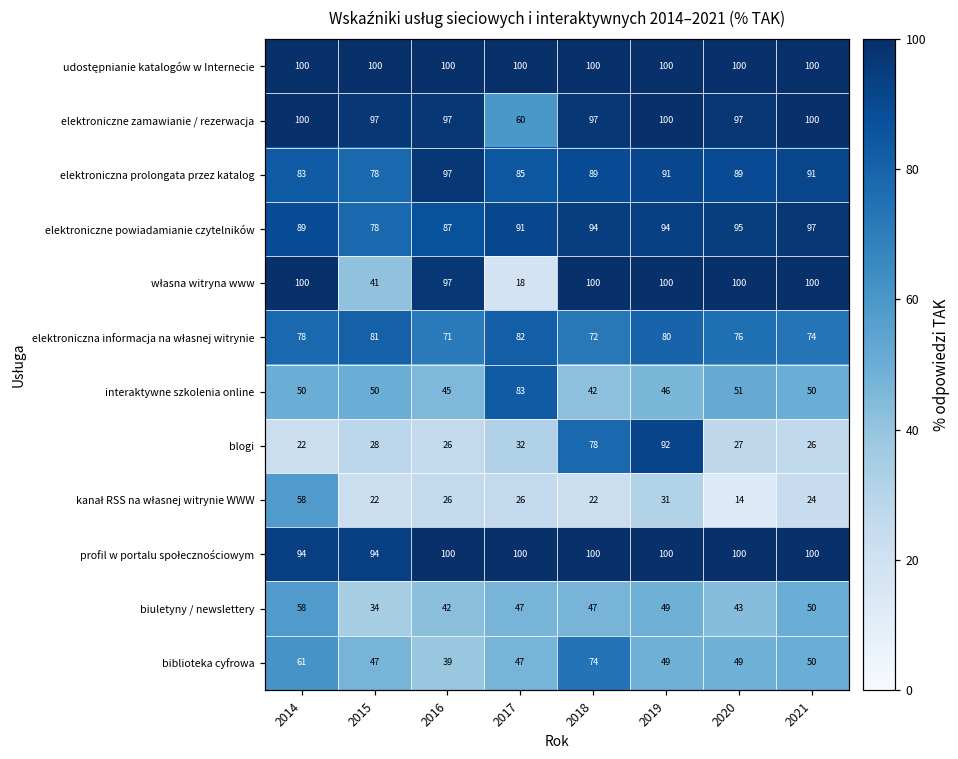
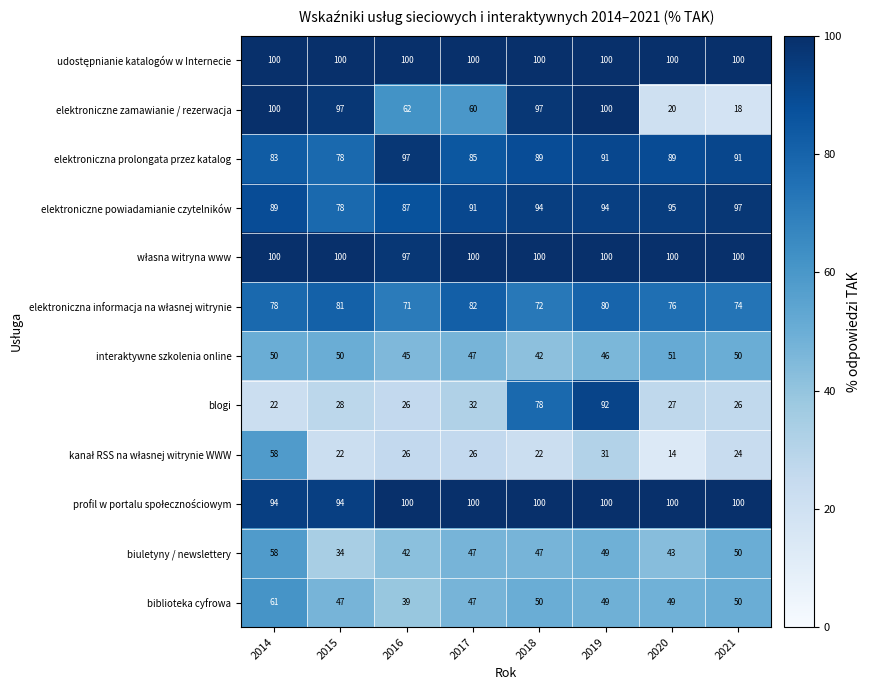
  {
    "udostępnianie katalogów w Internecie": {
      "2014": 100,
      "2015": 100,
      "2016": 100,
      "2017": 100,
      "2018": 100,
      "2019": 100,
      "2020": 100,
      "2021": 100
    },
    "elektroniczne zamawianie / rezerwacja": {
      "2014": 100,
      "2015": 97,
-     "2016": 97,
+     "2016": 62,
      "2017": 60,
      "2018": 97,
      "2019": 100,
-     "2020": 97,
-     "2021": 100
+     "2020": 20,
+     "2021": 18
    },
    "elektroniczna prolongata przez katalog": {
      "2014": 83,
      "2015": 78,
      "2016": 97,
      "2017": 85,
      "2018": 89,
      "2019": 91,
      "2020": 89,
      "2021": 91
    },
    "elektroniczne powiadamianie czytelników": {
      "2014": 89,
      "2015": 78,
      "2016": 87,
      "2017": 91,
      "2018": 94,
      "2019": 94,
      "2020": 95,
      "2021": 97
    },
    "własna witryna www": {
      "2014": 100,
-     "2015": 41,
+     "2015": 100,
      "2016": 97,
-     "2017": 18,
+     "2017": 100,
      "2018": 100,
      "2019": 100,
      "2020": 100,
      "2021": 100
    },
    "elektroniczna informacja na własnej witrynie": {
      "2014": 78,
      "2015": 81,
      "2016": 71,
      "2017": 82,
      "2018": 72,
      "2019": 80,
      "2020": 76,
      "2021": 74
    },
    "interaktywne szkolenia online": {
      "2014": 50,
      "2015": 50,
      "2016": 45,
-     "2017": 83,
+     "2017": 47,
      "2018": 42,
      "2019": 46,
      "2020": 51,
      "2021": 50
    },
    "blogi": {
      "2014": 22,
      "2015": 28,
      "2016": 26,
      "2017": 32,
      "2018": 78,
      "2019": 92,
      "2020": 27,
      "2021": 26
    },
    "kanał RSS na własnej witrynie WWW": {
      "2014": 58,
      "2015": 22,
      "2016": 26,
      "2017": 26,
      "2018": 22,
      "2019": 31,
      "2020": 14,
      "2021": 24
    },
    "profil w portalu społecznościowym": {
      "2014": 94,
      "2015": 94,
      "2016": 100,
      "2017": 100,
      "2018": 100,
      "2019": 100,
      "2020": 100,
      "2021": 100
    },
    "biuletyny / newslettery": {
      "2014": 58,
      "2015": 34,
      "2016": 42,
      "2017": 47,
      "2018": 47,
      "2019": 49,
      "2020": 43,
      "2021": 50
    },
    "biblioteka cyfrowa": {
      "2014": 61,
      "2015": 47,
      "2016": 39,
      "2017": 47,
-     "2018": 74,
+     "2018": 50,
      "2019": 49,
      "2020": 49,
      "2021": 50
    }
  }
